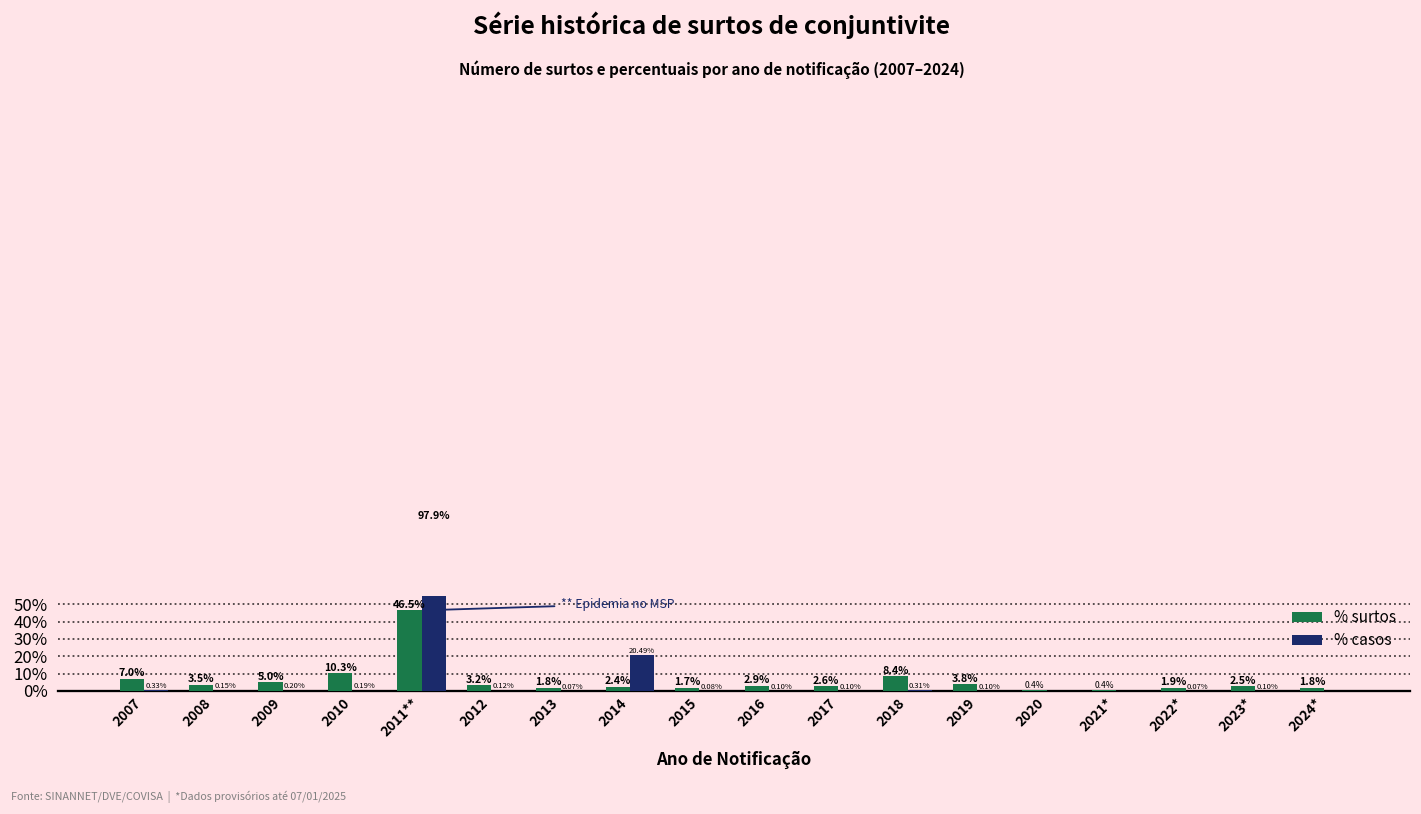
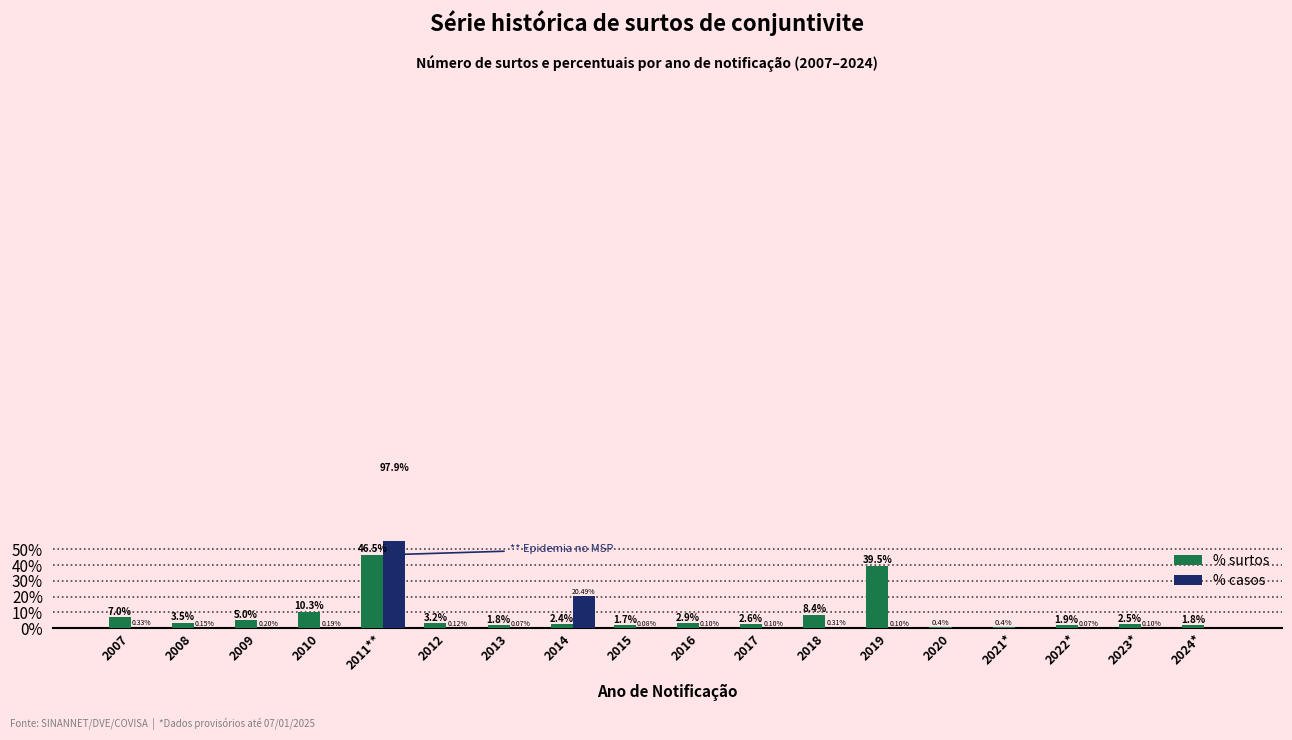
  {
    "% surtos": {
      "2007": "7.0%",
      "2008": "3.5%",
      "2009": "5.0%",
      "2010": "10.3%",
      "2011**": "46.5%",
      "2012": "3.2%",
      "2013": "1.8%",
      "2014": "2.4%",
      "2015": "1.7%",
      "2016": "2.9%",
      "2017": "2.6%",
      "2018": "8.4%",
-     "2019": "3.8%",
+     "2019": "39.5%",
      "2020": "0.4%",
      "2021*": "0.4%",
      "2022*": "1.9%",
      "2023*": "2.5%",
      "2024*": "1.8%"
    },
    "% casos": {
      "2007": "0.33%",
      "2008": "0.15%",
      "2009": "0.20%",
      "2010": "0.19%",
      "2012": "0.12%",
      "2013": "0.07%",
      "2014": "20.49%",
      "2015": "0.08%",
      "2016": "0.10%",
      "2017": "0.10%",
      "2018": "0.31%",
      "2019": "0.10%",
      "2022*": "0.07%",
      "2023*": "0.10%"
    }
  }
